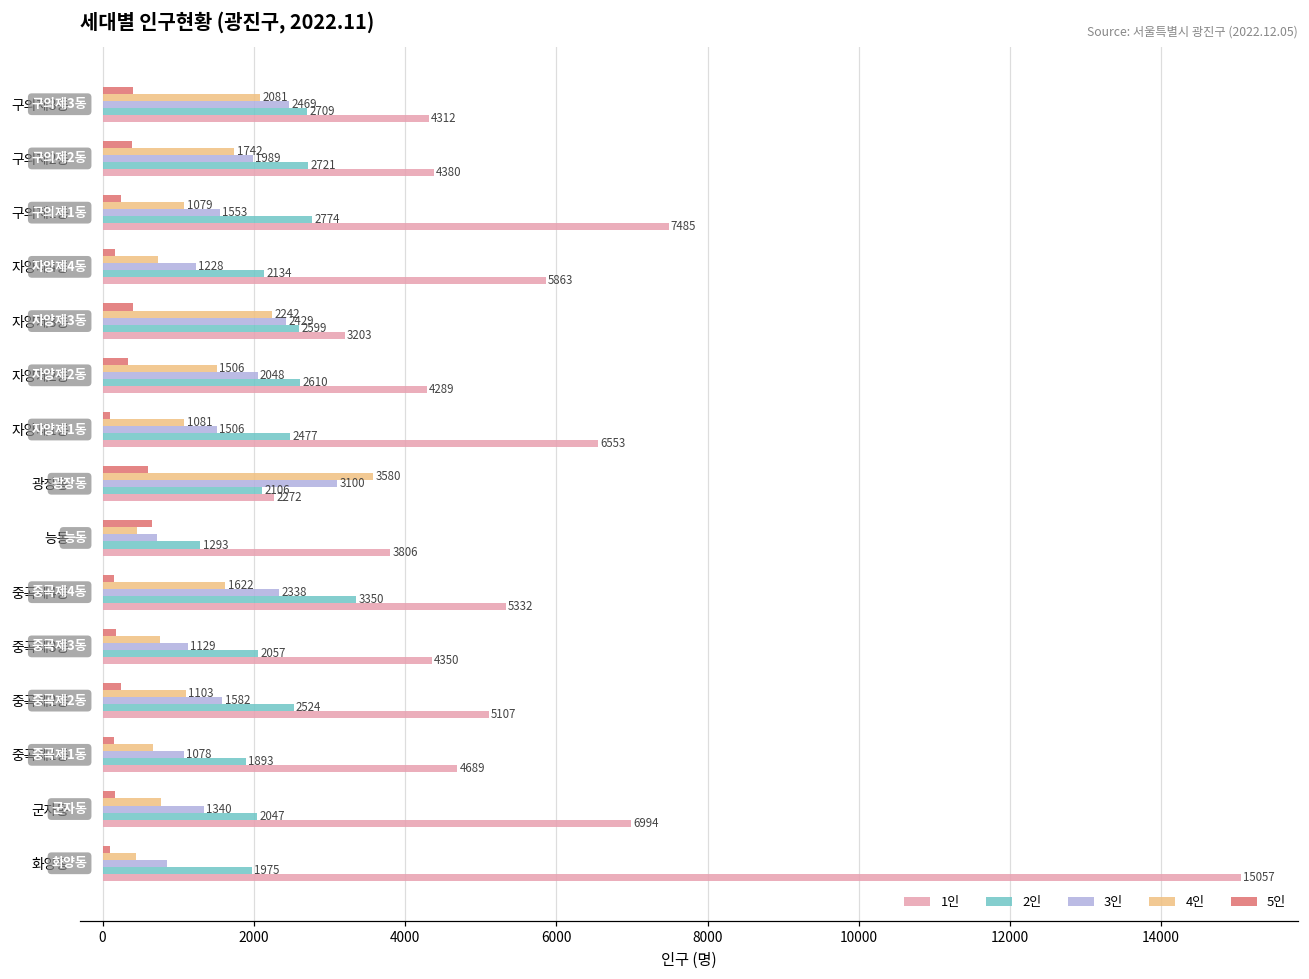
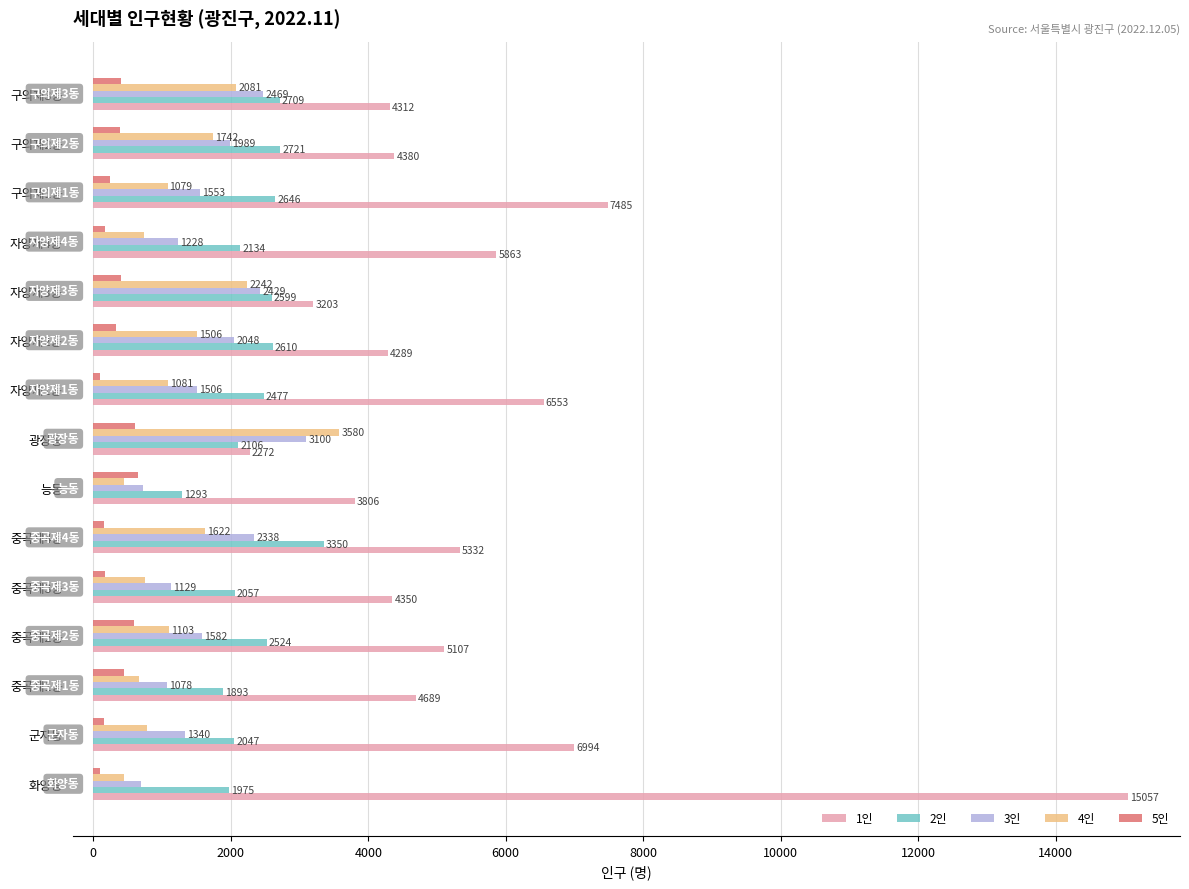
  {
    "2인": {
      "구의제3동": 2709,
      "구의제2동": 2721,
-     "구의제1동": 2774,
+     "구의제1동": 2646,
      "자양제4동": 2134,
      "자양제2동": 2610,
      "자양제1동": 2477,
      "능동": 1293,
      "중곡제4동": 3350,
      "중곡제3동": 2057,
      "중곡제2동": 2524,
      "중곡제1동": 1893,
      "군자동": 2047,
      "화양동": 1975
    },
    "3인": {
      "능동": 700,
-     "화양동": 800
+     "화양동": 700
    },
    "5인": {
      "구의제3동": 400,
      "구의제2동": 400,
      "구의제1동": 200,
      "자양제4동": 200,
      "자양제3동": 400,
      "자양제2동": 300,
      "자양제1동": 100,
      "광장동": 600,
      "능동": 700,
      "중곡제4동": 200,
      "중곡제3동": 200,
-     "중곡제2동": 200,
-     "중곡제1동": 200,
+     "중곡제2동": 600,
+     "중곡제1동": 500,
      "군자동": 200,
      "화양동": 100
    }
  }
